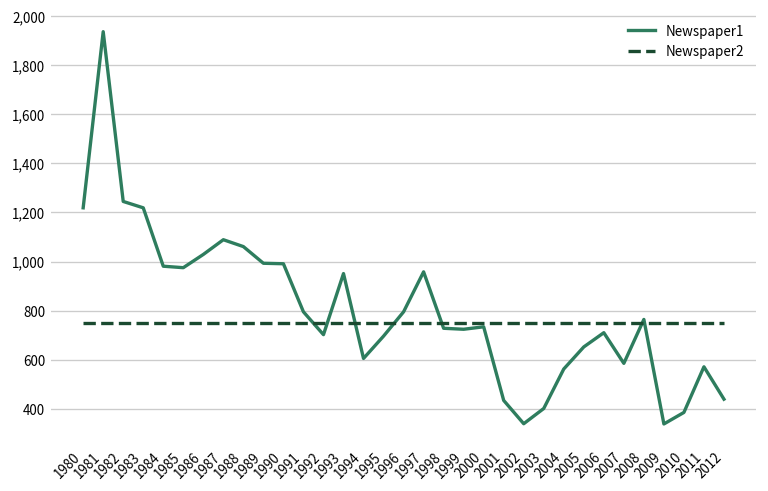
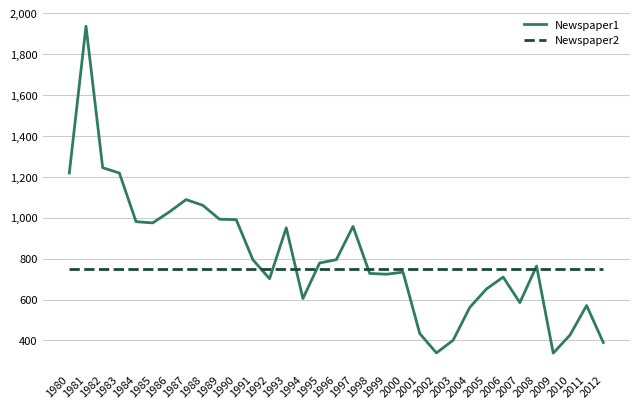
  {
    "Newspaper1": {
      "1980": "1,220",
      "1981": "1,940",
      "1982": "1,250",
      "1983": "1,220",
      "1984": "980",
      "1985": "980",
      "1986": "1,030",
      "1987": "1,090",
      "1988": "1,060",
      "1989": "990",
      "1990": "990",
      "1991": "800",
      "1992": "700",
      "1993": "950",
      "1994": "610",
-     "1995": "700",
+     "1995": "780",
      "1996": "800",
      "1997": "960",
      "1998": "730",
      "1999": "720",
      "2000": "730",
      "2001": "430",
      "2002": "340",
      "2003": "400",
      "2004": "560",
      "2005": "650",
      "2006": "710",
      "2007": "590",
      "2008": "760",
      "2009": "340",
-     "2010": "390",
+     "2010": "430",
      "2011": "570",
-     "2012": "440"
+     "2012": "390"
    },
    "Newspaper2": {
      "1980": "750",
      "1981": "750",
      "1982": "750",
      "1983": "750",
      "1984": "750",
      "1985": "750",
      "1986": "750",
      "1987": "750",
      "1988": "750",
      "1989": "750",
      "1990": "750",
      "1991": "750",
      "1992": "750",
      "1993": "750",
      "1994": "750",
      "1995": "750",
      "1996": "750",
      "1997": "750",
      "1998": "750",
      "1999": "750",
      "2000": "750",
      "2001": "750",
      "2002": "750",
      "2003": "750",
      "2004": "750",
      "2005": "750",
      "2006": "750",
      "2007": "750",
      "2008": "750",
      "2009": "750",
      "2010": "750",
      "2011": "750",
      "2012": "750"
    }
  }
